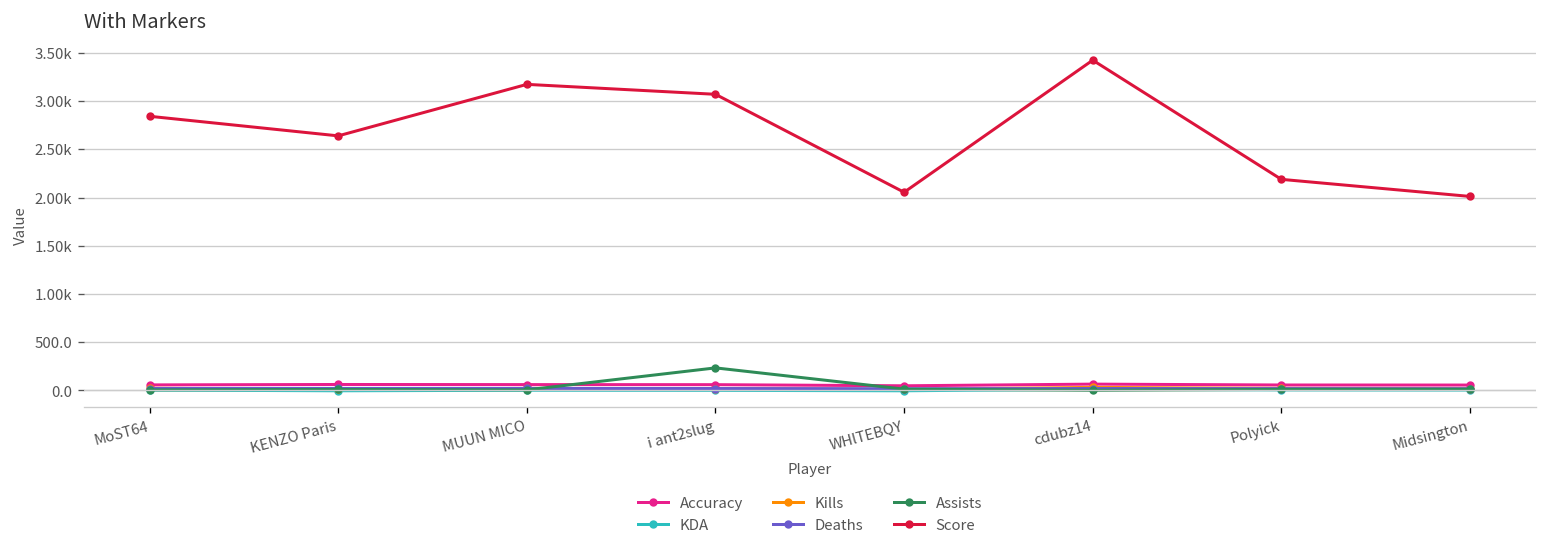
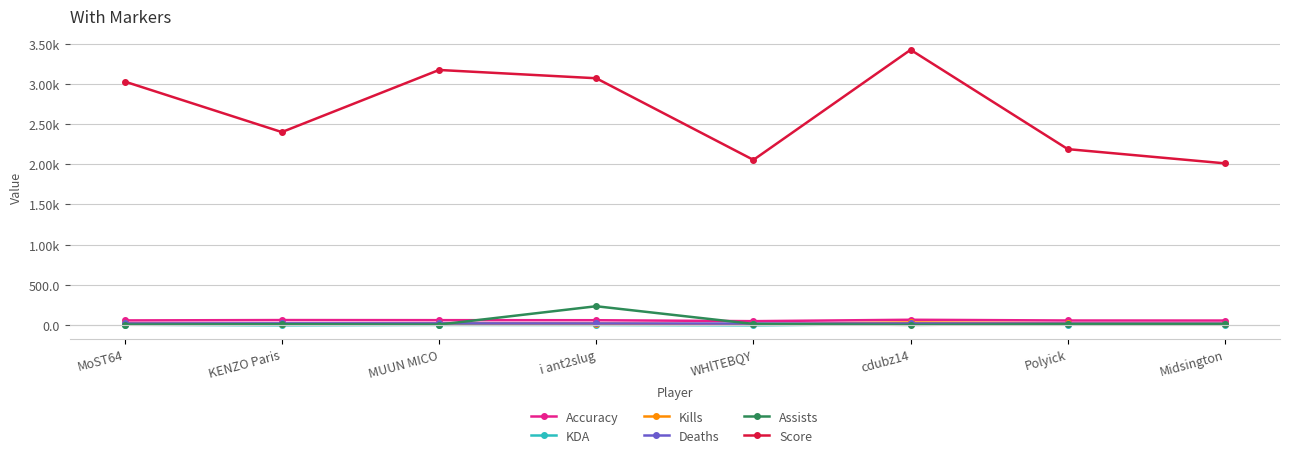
  {
    "Accuracy": {
      "MoST64": 100,
      "KENZO Paris": 100,
      "MUUN MICO": 100,
      "i ant2slug": 100,
      "cdubz14": 100,
      "Polyick": 100,
      "Midsington": 100
    },
    "Assists": {
      "i ant2slug": 200
    },
    "Score": {
-     "MoST64": 2800,
-     "KENZO Paris": 2600,
+     "MoST64": 3000,
+     "KENZO Paris": 2400,
      "MUUN MICO": 3200,
      "i ant2slug": 3100,
      "WHlTEBQY": 2100,
      "cdubz14": 3400,
      "Polyick": 2200,
      "Midsington": 2000
    }
  }
